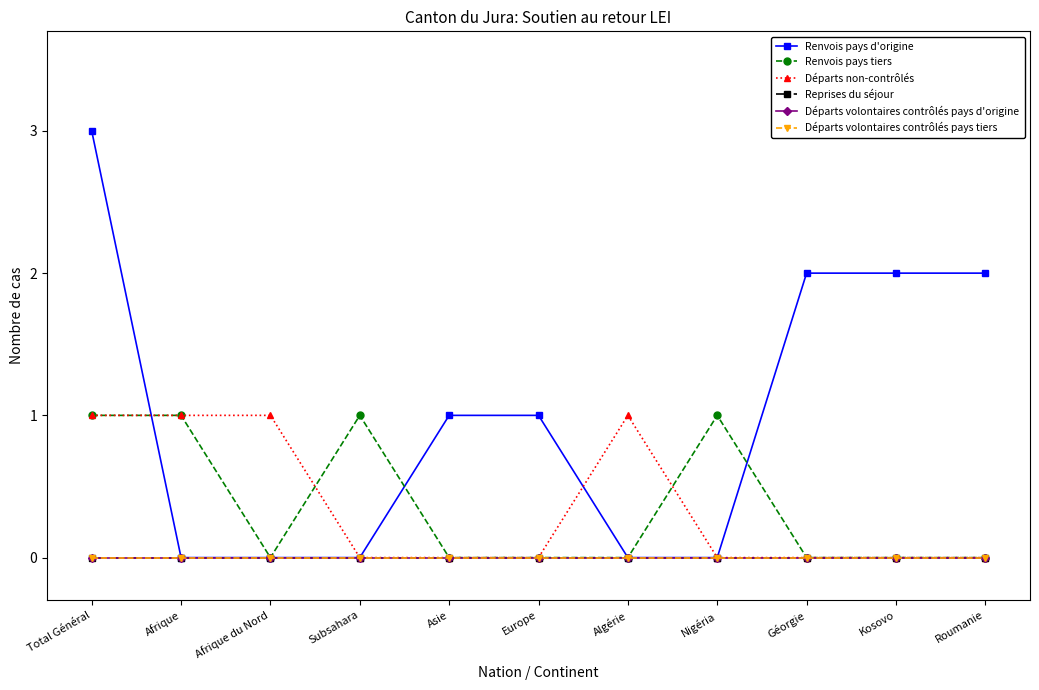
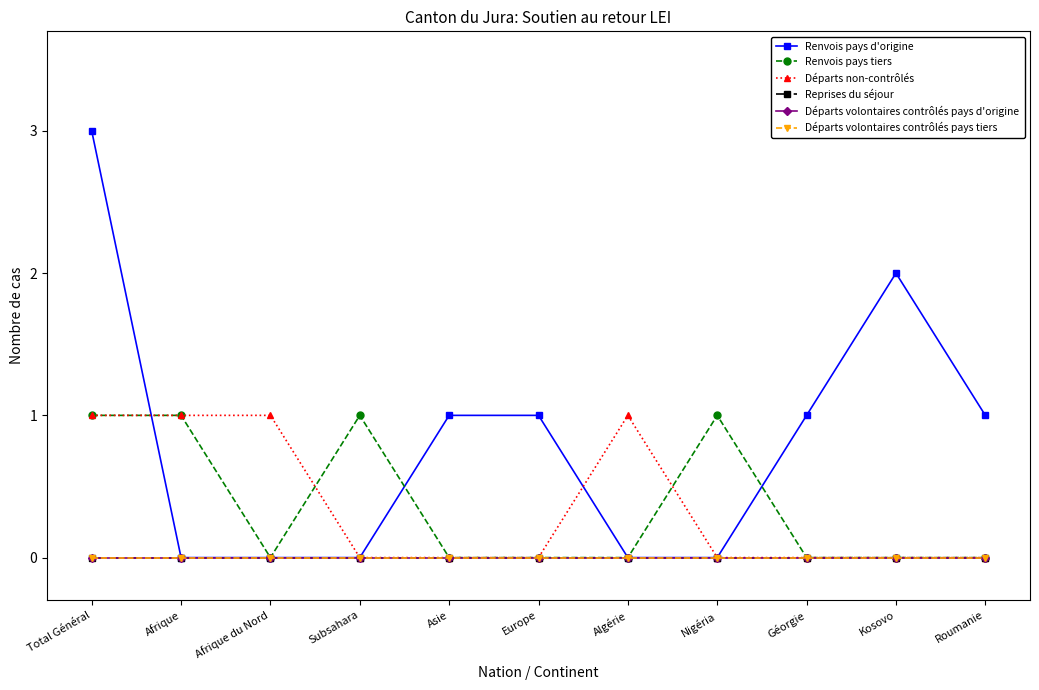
  {
    "Renvois pays d'origine": {
      "Total Général": 3,
      "Asie": 1,
      "Europe": 1,
-     "Géorgie": 2,
+     "Géorgie": 1,
      "Kosovo": 2,
-     "Roumanie": 2
+     "Roumanie": 1
    },
    "Renvois pays tiers": {
      "Subsahara": 1,
      "Nigéria": 1
    },
    "Départs non-contrôlés": {
      "Afrique du Nord": 1,
      "Algérie": 1
    },
    "Départs volontaires contrôlés pays tiers": {
      "Total Général": 0
    }
  }
